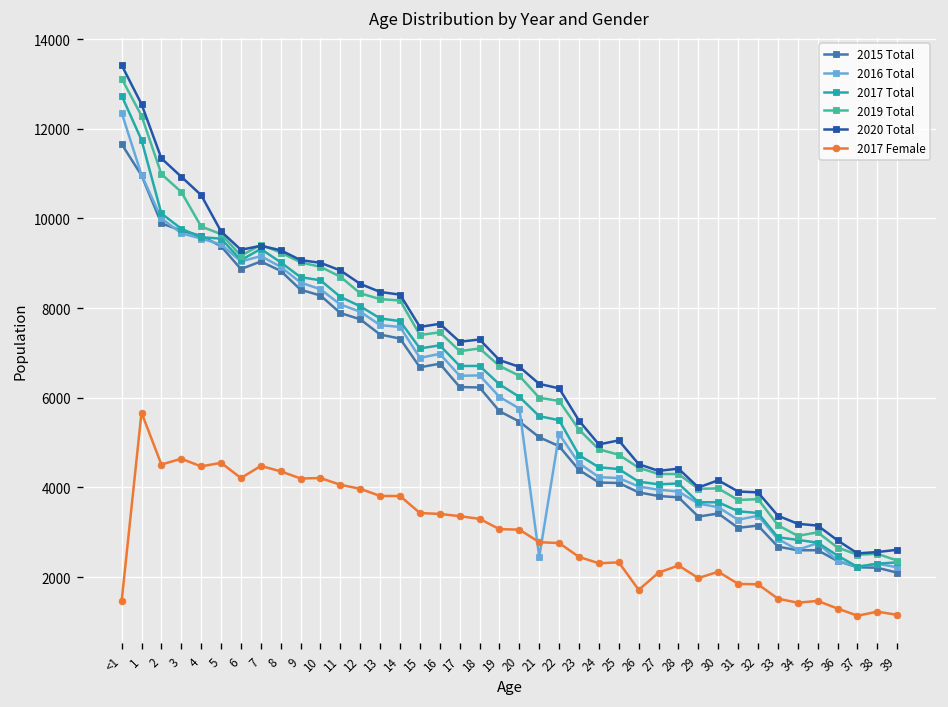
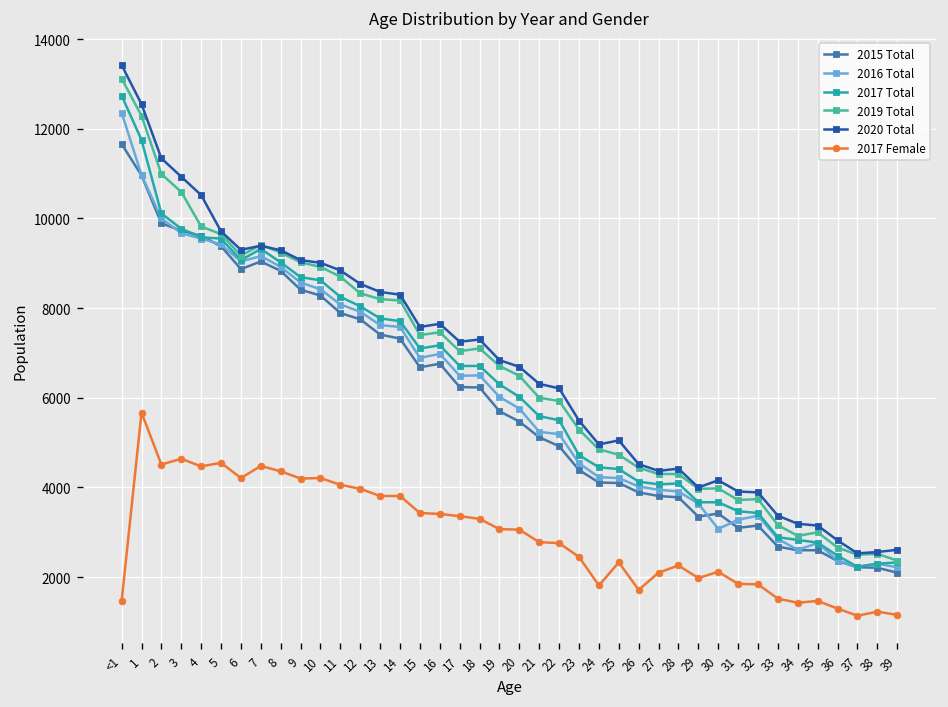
  {
    "2016 Total": {
      "<1": 12400,
      "2": 10000,
      "7": 9200,
      "8": 8900,
      "9": 8600,
      "10": 8400,
      "11": 8100,
      "12": 7900,
      "13": 7600,
      "14": 7600,
      "15": 6900,
      "16": 7000,
      "17": 6500,
      "18": 6500,
      "19": 6000,
      "20": 5800,
-     "21": 2400,
+     "21": 5200,
      "22": 5200,
      "23": 4500,
      "24": 4200,
      "25": 4200,
      "26": 4000,
      "27": 4000,
      "28": 3900,
-     "30": 3600,
+     "30": 3100,
      "31": 3300,
      "39": 2200
    },
    "2017 Female": {
      "<1": 1500,
      "1": 5700,
      "2": 4500,
      "3": 4600,
      "4": 4500,
      "5": 4600,
      "6": 4200,
      "7": 4500,
      "8": 4400,
      "9": 4200,
      "10": 4200,
      "11": 4100,
      "12": 4000,
      "13": 3800,
      "14": 3800,
      "15": 3400,
      "16": 3400,
      "17": 3400,
      "18": 3300,
      "19": 3100,
      "20": 3100,
      "21": 2800,
      "22": 2800,
      "23": 2500,
-     "24": 2300,
+     "24": 1800,
      "25": 2300,
      "26": 1700,
      "27": 2100,
      "28": 2300,
      "29": 2000,
      "30": 2100,
      "31": 1900,
      "32": 1800,
      "33": 1500,
      "34": 1400,
      "35": 1500,
      "36": 1300,
      "37": 1100,
      "38": 1200,
      "39": 1200
    }
  }
